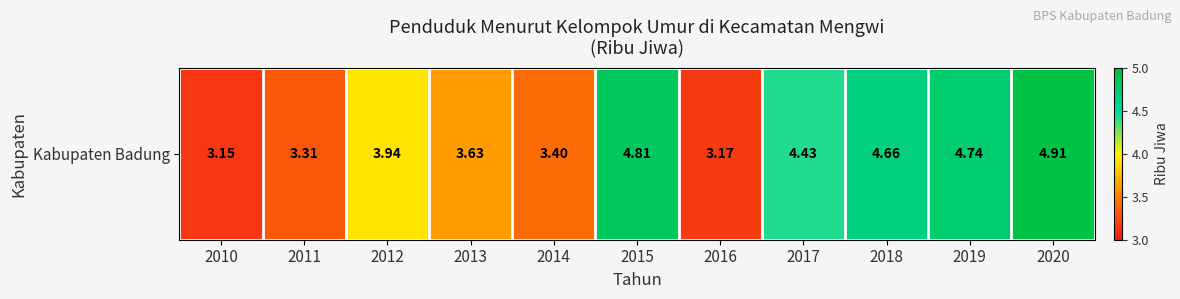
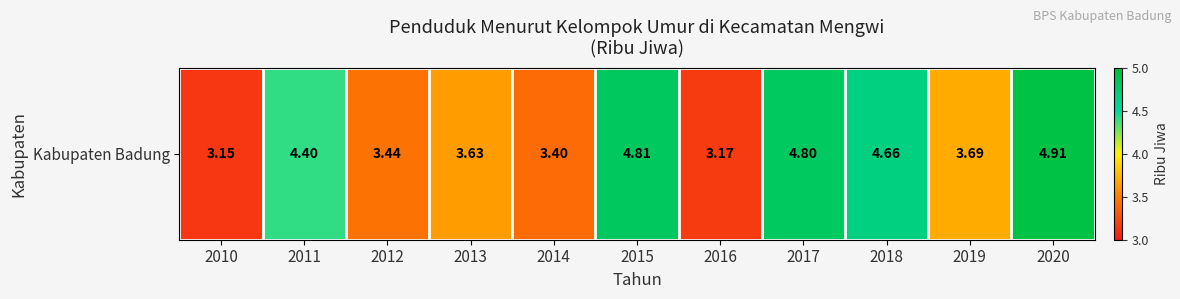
  {
    "Kabupaten Badung": {
      "2010": 3.15,
-     "2011": 3.31,
-     "2012": 3.94,
+     "2011": 4.40,
+     "2012": 3.44,
      "2013": 3.63,
      "2014": 3.40,
      "2015": 4.81,
      "2016": 3.17,
-     "2017": 4.43,
+     "2017": 4.80,
      "2018": 4.66,
-     "2019": 4.74,
+     "2019": 3.69,
      "2020": 4.91
    }
  }
